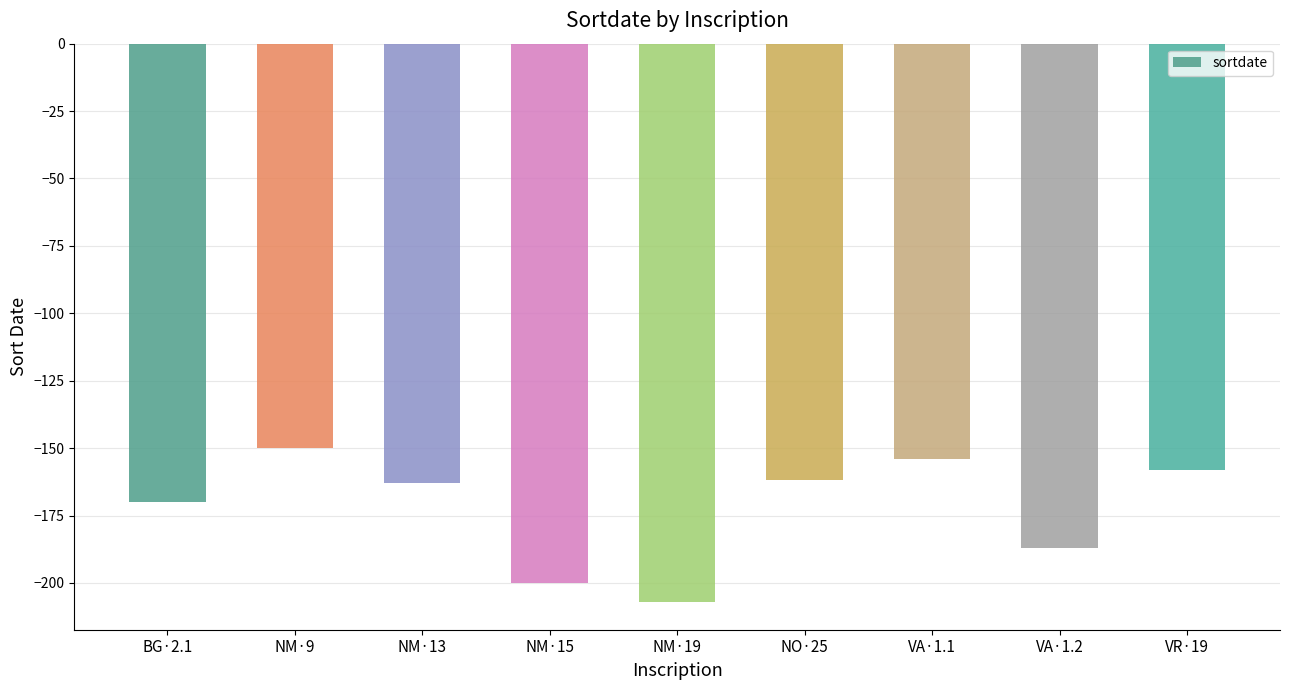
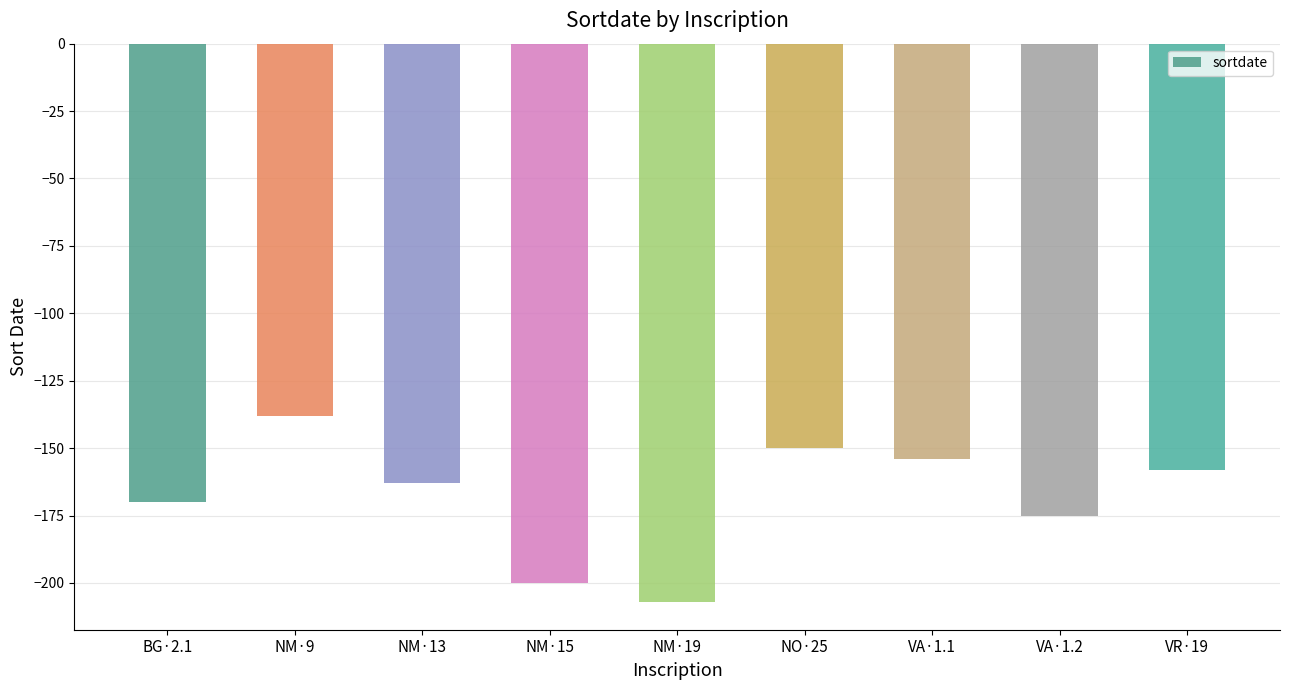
  {
    "BG·2.1": -170,
-   "NM·9": -150,
+   "NM·9": -138,
    "NM·13": -163,
    "NM·15": -200,
    "NM·19": -207,
-   "NO·25": -162,
+   "NO·25": -150,
    "VA·1.1": -154,
-   "VA·1.2": -187,
+   "VA·1.2": -175,
    "VR·19": -158
  }
